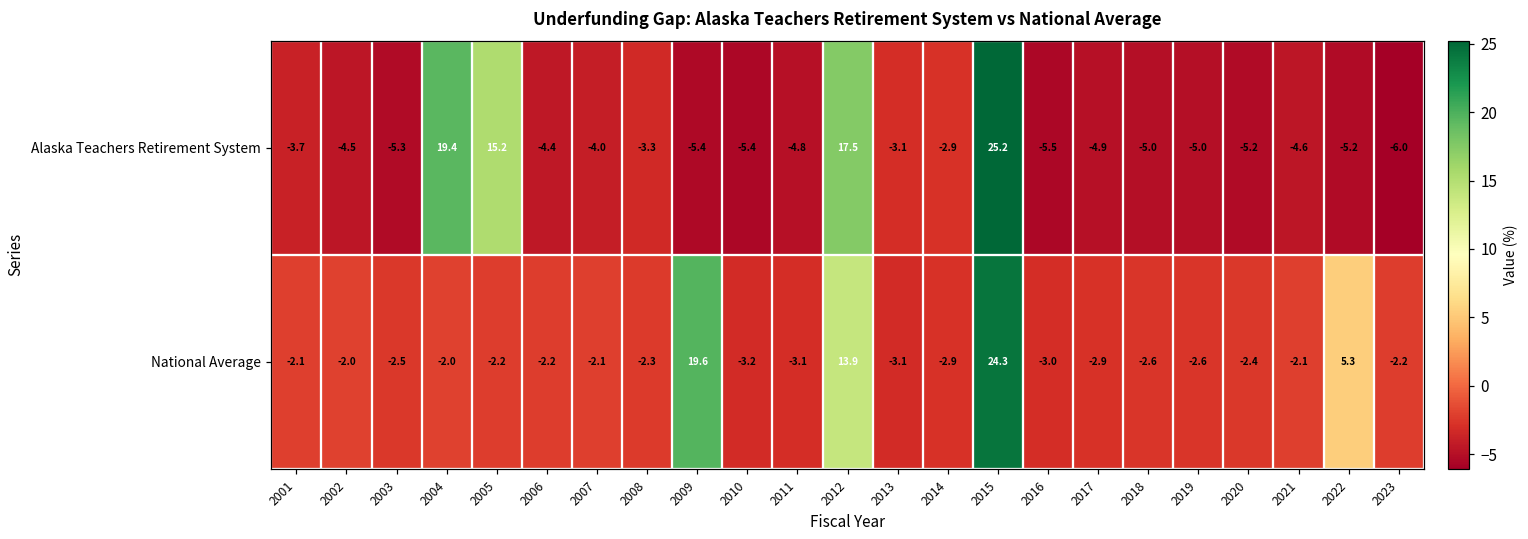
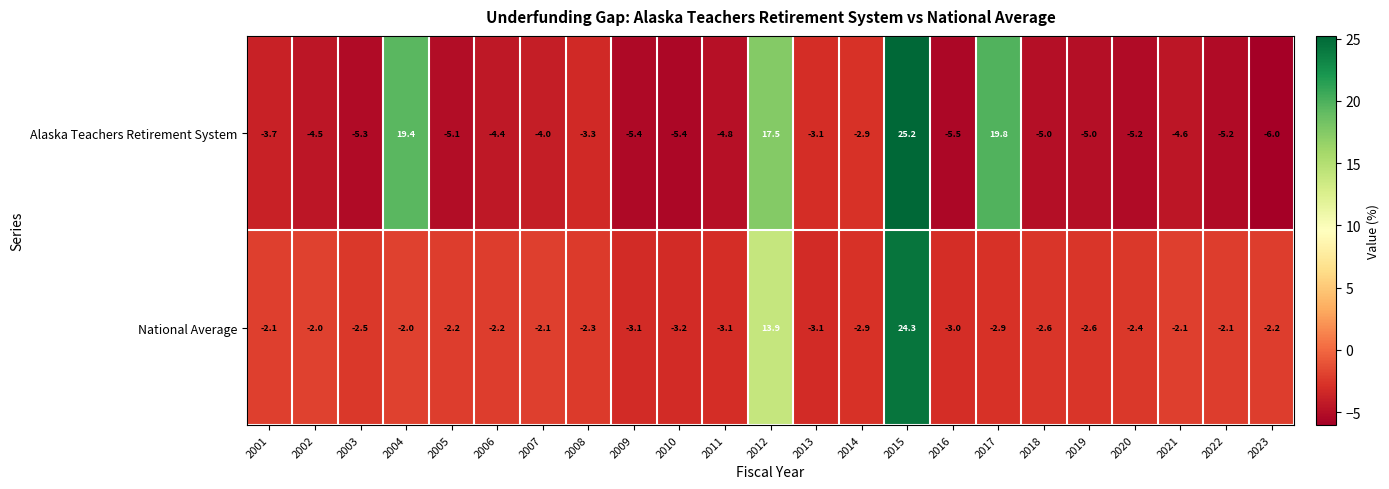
  {
    "Alaska Teachers Retirement System": {
      "2001": -3.7,
      "2002": -4.5,
      "2003": -5.3,
      "2004": 19.4,
-     "2005": 15.2,
+     "2005": -5.1,
      "2006": -4.4,
      "2007": -4.0,
      "2008": -3.3,
      "2009": -5.4,
      "2010": -5.4,
      "2011": -4.8,
      "2012": 17.5,
      "2013": -3.1,
      "2014": -2.9,
      "2015": 25.2,
      "2016": -5.5,
-     "2017": -4.9,
+     "2017": 19.8,
      "2018": -5.0,
      "2019": -5.0,
      "2020": -5.2,
      "2021": -4.6,
      "2022": -5.2,
      "2023": -6.0
    },
    "National Average": {
      "2001": -2.1,
      "2002": -2.0,
      "2003": -2.5,
      "2004": -2.0,
      "2005": -2.2,
      "2006": -2.2,
      "2007": -2.1,
      "2008": -2.3,
-     "2009": 19.6,
+     "2009": -3.1,
      "2010": -3.2,
      "2011": -3.1,
      "2012": 13.9,
      "2013": -3.1,
      "2014": -2.9,
      "2015": 24.3,
      "2016": -3.0,
      "2017": -2.9,
      "2018": -2.6,
      "2019": -2.6,
      "2020": -2.4,
      "2021": -2.1,
-     "2022": 5.3,
+     "2022": -2.1,
      "2023": -2.2
    }
  }
